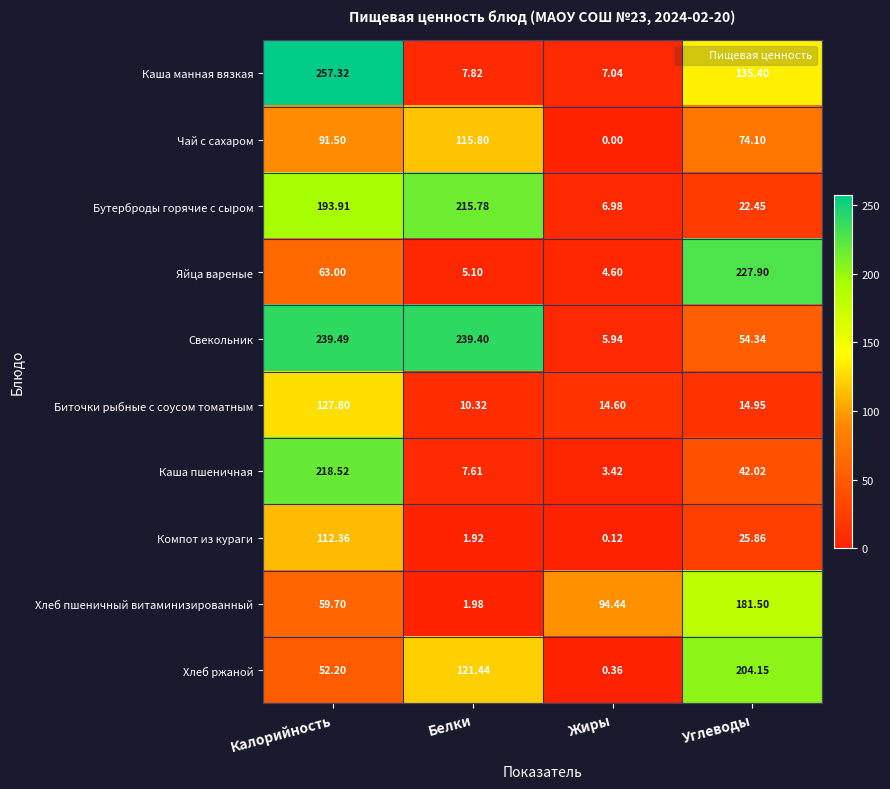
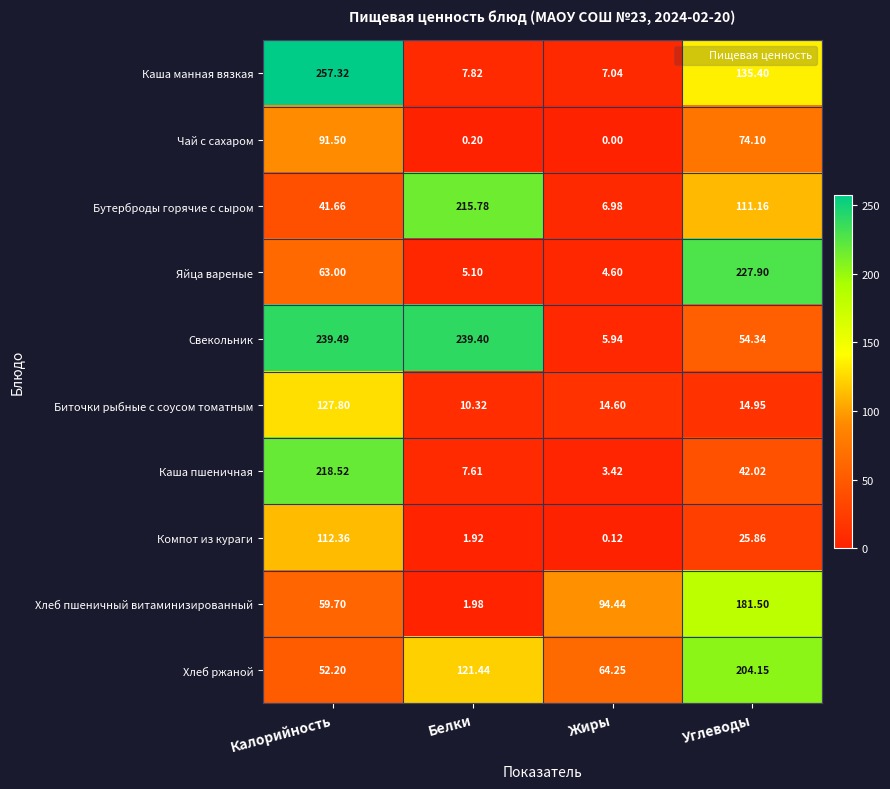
  {
    "Каша манная вязкая": {
      "Калорийность": 257.32,
      "Белки": 7.82,
      "Жиры": 7.04,
      "Углеводы": 135.40
    },
    "Чай с сахаром": {
      "Калорийность": 91.50,
-     "Белки": 115.80,
+     "Белки": 0.20,
      "Жиры": 0.00,
      "Углеводы": 74.10
    },
    "Бутерброды горячие с сыром": {
-     "Калорийность": 193.91,
+     "Калорийность": 41.66,
      "Белки": 215.78,
      "Жиры": 6.98,
-     "Углеводы": 22.45
+     "Углеводы": 111.16
    },
    "Яйца вареные": {
      "Калорийность": 63.00,
      "Белки": 5.10,
      "Жиры": 4.60,
      "Углеводы": 227.90
    },
    "Свекольник": {
      "Калорийность": 239.49,
      "Белки": 239.40,
      "Жиры": 5.94,
      "Углеводы": 54.34
    },
    "Биточки рыбные с соусом томатным": {
      "Калорийность": 127.80,
      "Белки": 10.32,
      "Жиры": 14.60,
      "Углеводы": 14.95
    },
    "Каша пшеничная": {
      "Калорийность": 218.52,
      "Белки": 7.61,
      "Жиры": 3.42,
      "Углеводы": 42.02
    },
    "Компот из кураги": {
      "Калорийность": 112.36,
      "Белки": 1.92,
      "Жиры": 0.12,
      "Углеводы": 25.86
    },
    "Хлеб пшеничный витаминизированный": {
      "Калорийность": 59.70,
      "Белки": 1.98,
      "Жиры": 94.44,
      "Углеводы": 181.50
    },
    "Хлеб ржаной": {
      "Калорийность": 52.20,
      "Белки": 121.44,
-     "Жиры": 0.36,
+     "Жиры": 64.25,
      "Углеводы": 204.15
    }
  }
